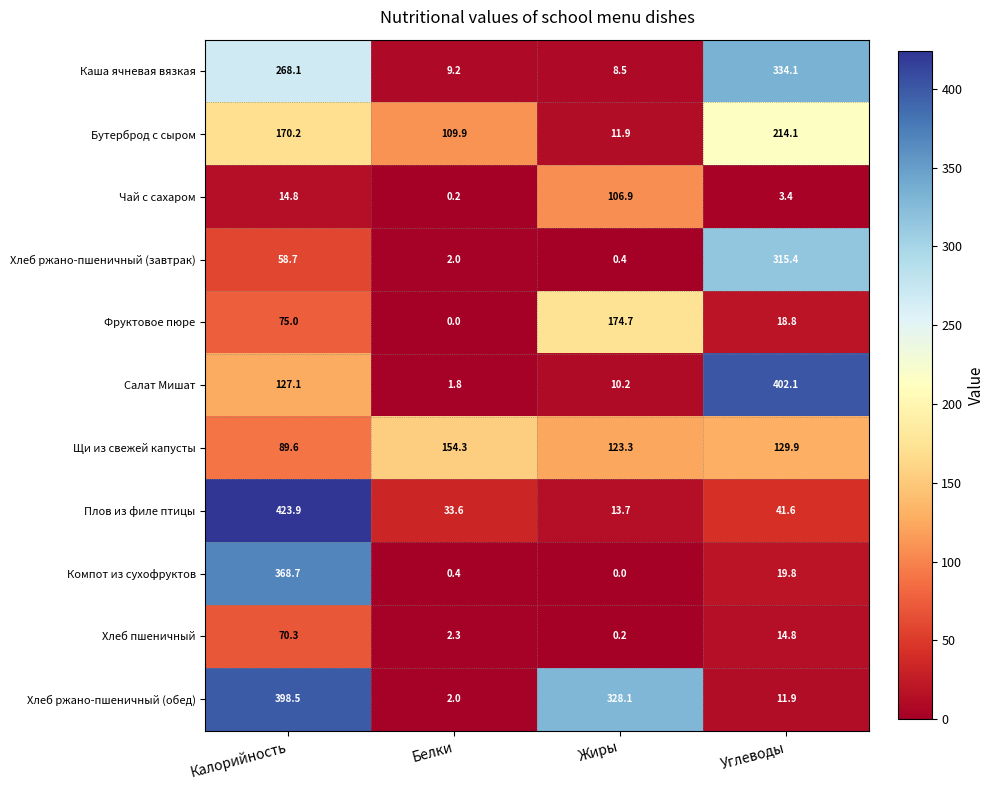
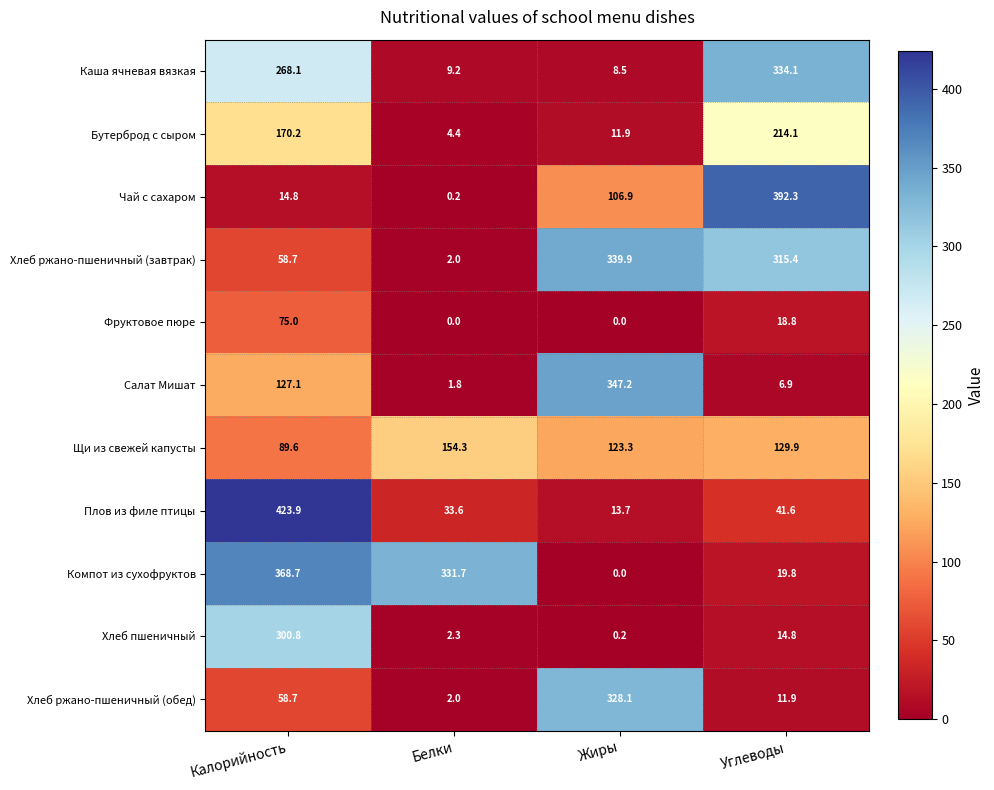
  {
    "Каша ячневая вязкая": {
      "Калорийность": 268.1,
      "Белки": 9.2,
      "Жиры": 8.5,
      "Углеводы": 334.1
    },
    "Бутерброд с сыром": {
      "Калорийность": 170.2,
-     "Белки": 109.9,
+     "Белки": 4.4,
      "Жиры": 11.9,
      "Углеводы": 214.1
    },
    "Чай с сахаром": {
      "Калорийность": 14.8,
      "Белки": 0.2,
      "Жиры": 106.9,
-     "Углеводы": 3.4
+     "Углеводы": 392.3
    },
    "Хлеб ржано-пшеничный (завтрак)": {
      "Калорийность": 58.7,
      "Белки": 2.0,
-     "Жиры": 0.4,
+     "Жиры": 339.9,
      "Углеводы": 315.4
    },
    "Фруктовое пюре": {
      "Калорийность": 75.0,
      "Белки": 0.0,
-     "Жиры": 174.7,
+     "Жиры": 0.0,
      "Углеводы": 18.8
    },
    "Салат Мишат": {
      "Калорийность": 127.1,
      "Белки": 1.8,
-     "Жиры": 10.2,
-     "Углеводы": 402.1
+     "Жиры": 347.2,
+     "Углеводы": 6.9
    },
    "Щи из свежей капусты": {
      "Калорийность": 89.6,
      "Белки": 154.3,
      "Жиры": 123.3,
      "Углеводы": 129.9
    },
    "Плов из филе птицы": {
      "Калорийность": 423.9,
      "Белки": 33.6,
      "Жиры": 13.7,
      "Углеводы": 41.6
    },
    "Компот из сухофруктов": {
      "Калорийность": 368.7,
-     "Белки": 0.4,
+     "Белки": 331.7,
      "Жиры": 0.0,
      "Углеводы": 19.8
    },
    "Хлеб пшеничный": {
-     "Калорийность": 70.3,
+     "Калорийность": 300.8,
      "Белки": 2.3,
      "Жиры": 0.2,
      "Углеводы": 14.8
    },
    "Хлеб ржано-пшеничный (обед)": {
-     "Калорийность": 398.5,
+     "Калорийность": 58.7,
      "Белки": 2.0,
      "Жиры": 328.1,
      "Углеводы": 11.9
    }
  }
